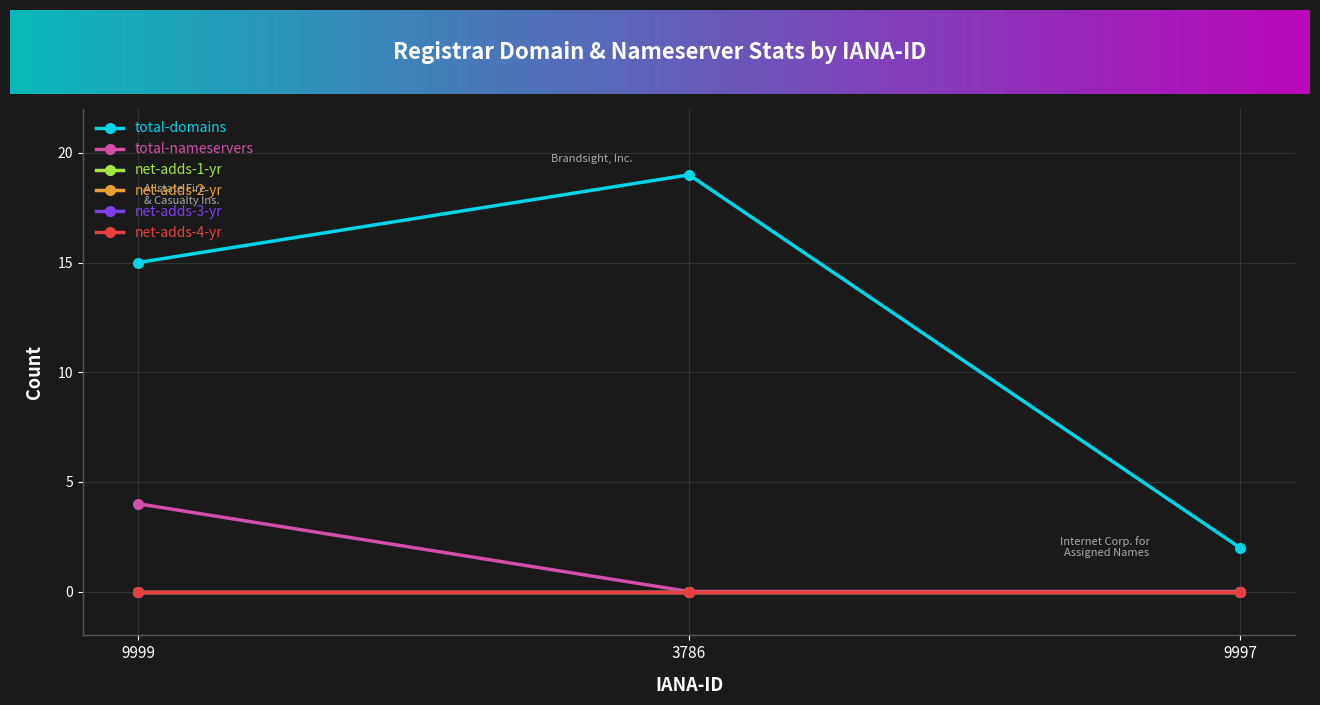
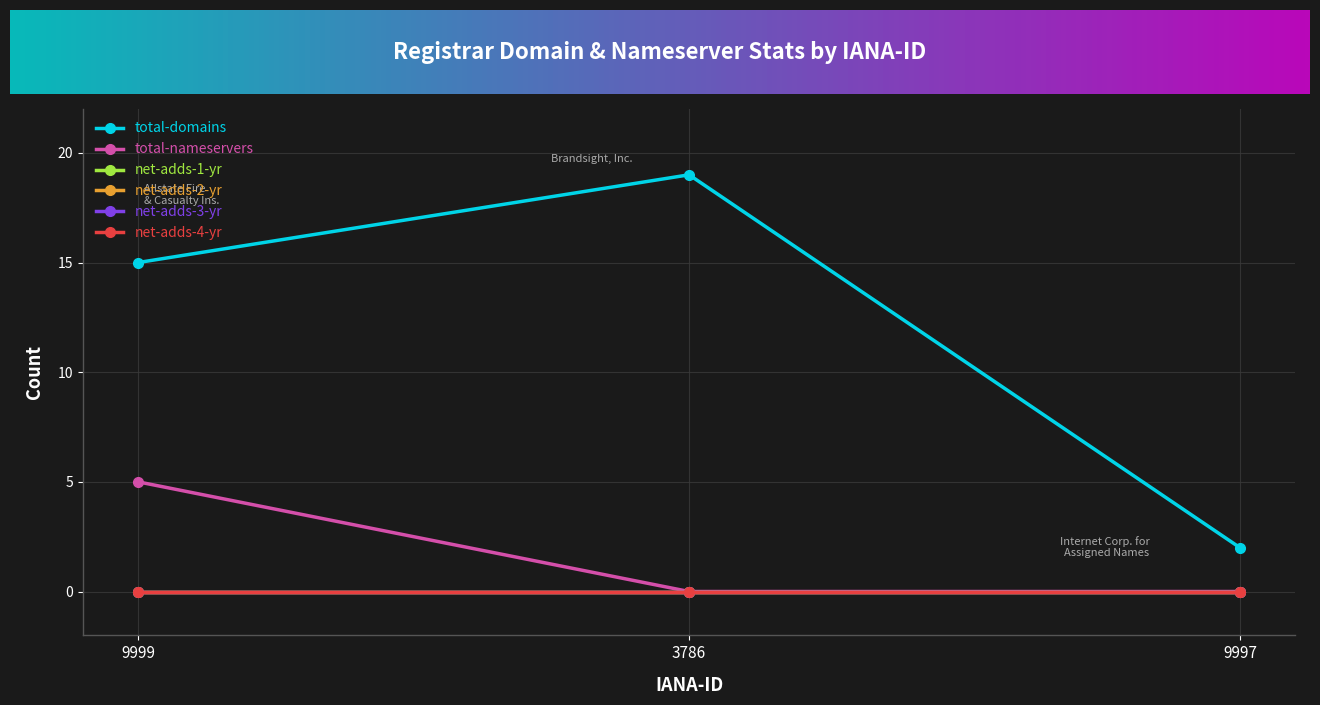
  {
    "total-domains": {
      "9999": 15,
      "3786": 19,
      "9997": 2
    },
    "total-nameservers": {
-     "9999": 4
+     "9999": 5
    },
    "net-adds-4-yr": {
      "9999": 0
    }
  }
